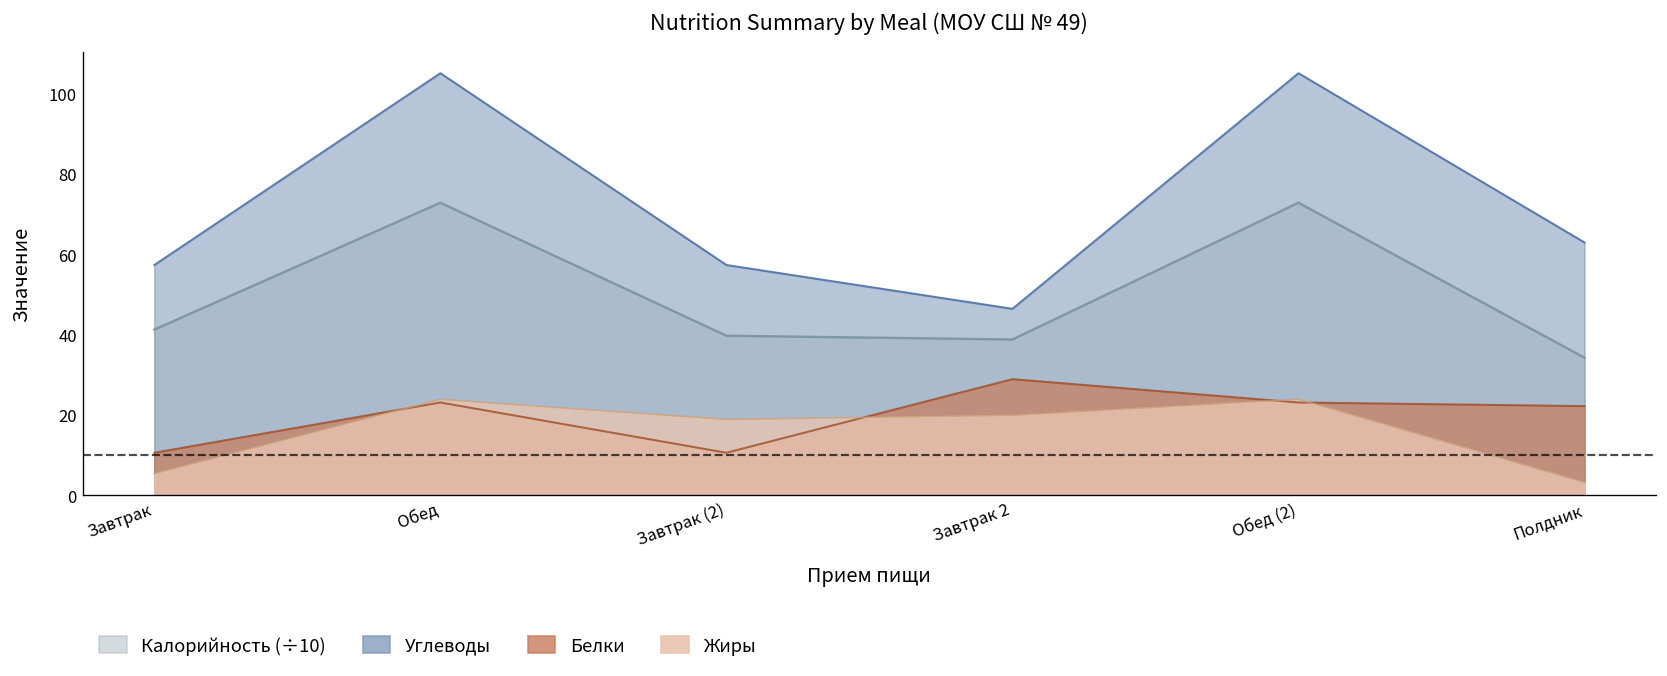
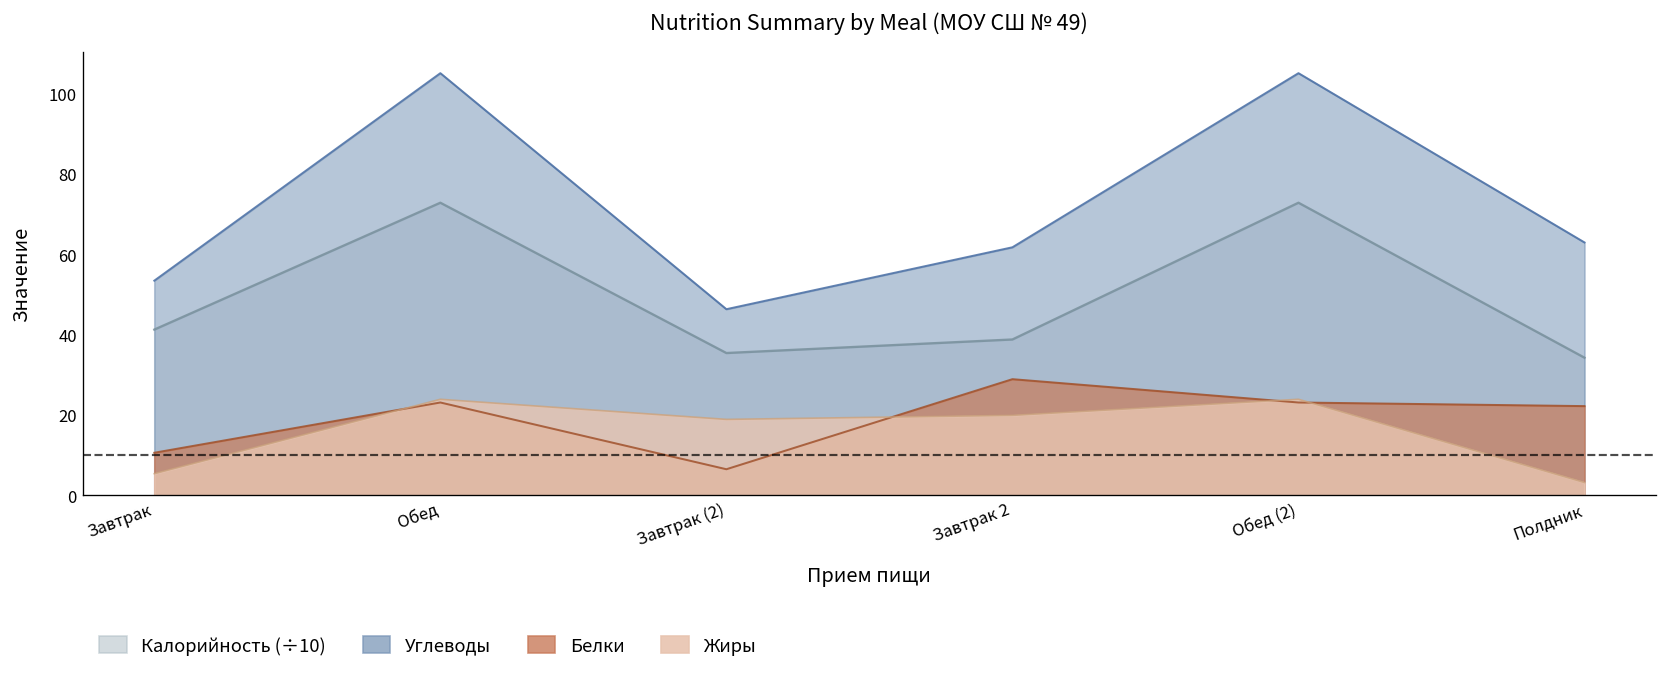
  {
    "Калорийность (÷10)": {
      "Завтрак": 41,
      "Обед": 73,
-     "Завтрак (2)": 40,
+     "Завтрак (2)": 35,
      "Завтрак 2": 39,
      "Обед (2)": 73,
      "Полдник": 34
    },
    "Углеводы": {
-     "Завтрак": 57,
+     "Завтрак": 53,
      "Обед": 105,
-     "Завтрак (2)": 57,
-     "Завтрак 2": 46,
+     "Завтрак (2)": 46,
+     "Завтрак 2": 62,
      "Обед (2)": 105,
      "Полдник": 63
    },
    "Белки": {
      "Завтрак": 11,
      "Обед": 23,
-     "Завтрак (2)": 11,
+     "Завтрак (2)": 7,
      "Завтрак 2": 29,
      "Обед (2)": 23,
      "Полдник": 22
    },
    "Жиры": {
      "Завтрак": 5,
      "Обед": 24,
      "Завтрак (2)": 19,
      "Завтрак 2": 20,
      "Обед (2)": 24,
      "Полдник": 3
    }
  }
